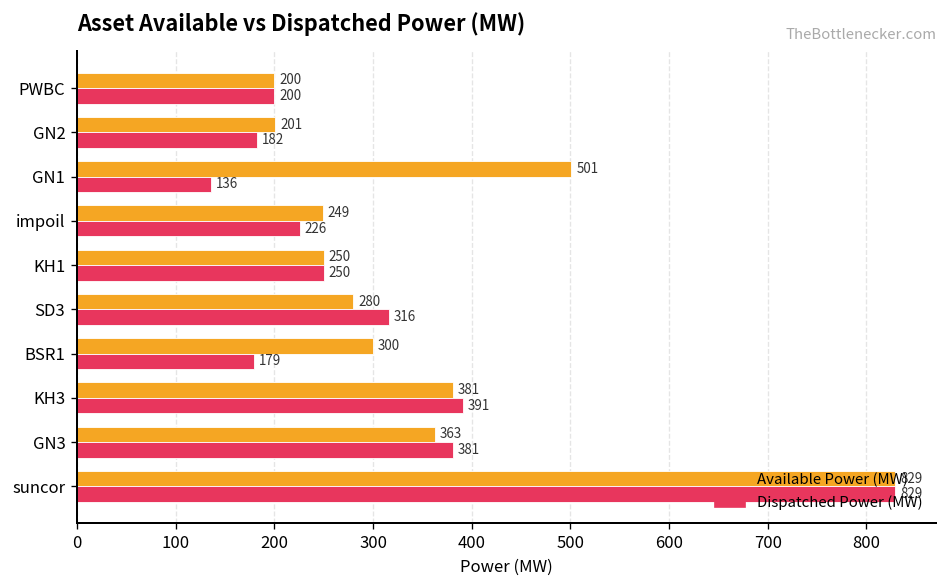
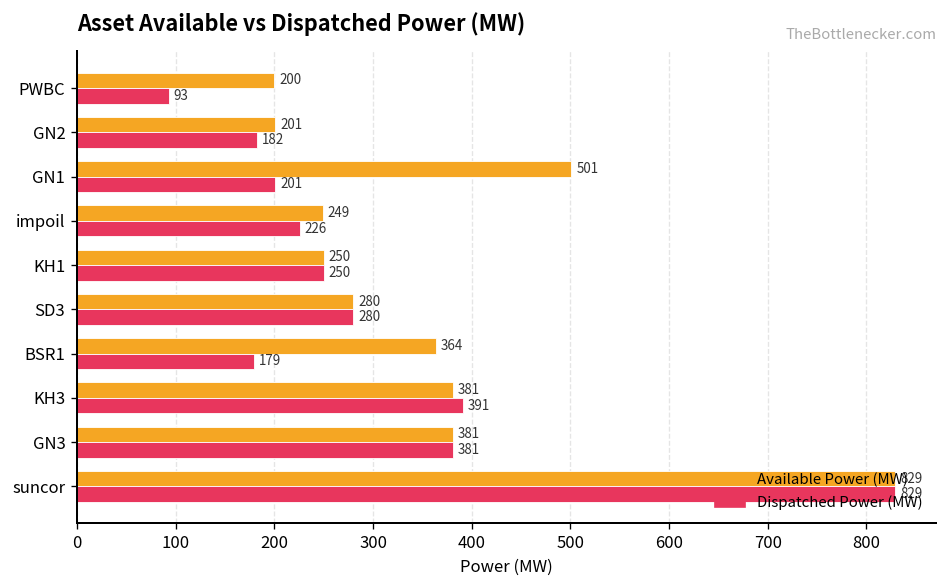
  {
    "Available Power (MW)": {
      "PWBC": 200,
      "GN2": 201,
      "GN1": 501,
      "impoil": 249,
      "KH1": 250,
      "SD3": 280,
-     "BSR1": 300,
+     "BSR1": 364,
      "KH3": 381,
-     "GN3": 363,
+     "GN3": 381,
      "suncor": 829
    },
    "Dispatched Power (MW)": {
-     "PWBC": 200,
+     "PWBC": 93,
      "GN2": 182,
-     "GN1": 136,
+     "GN1": 201,
      "impoil": 226,
      "KH1": 250,
-     "SD3": 316,
+     "SD3": 280,
      "BSR1": 179,
      "KH3": 391,
      "GN3": 381,
      "suncor": 829
    }
  }
